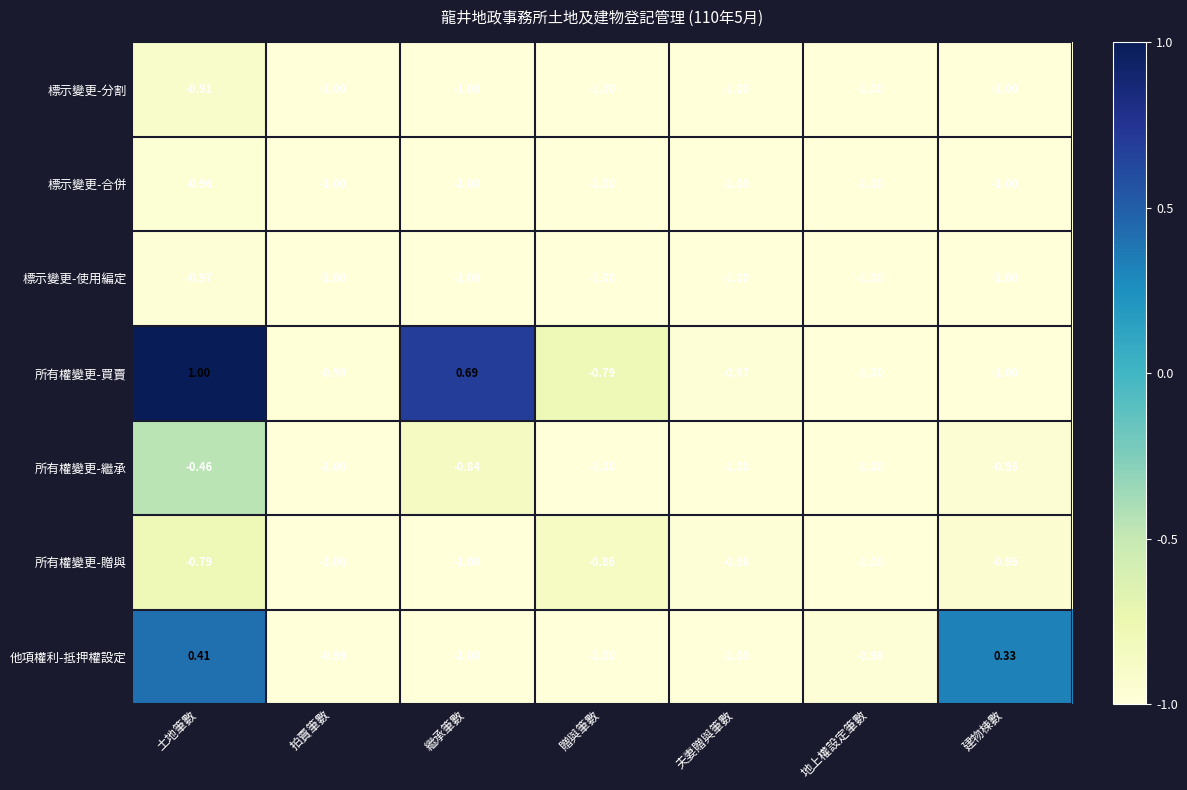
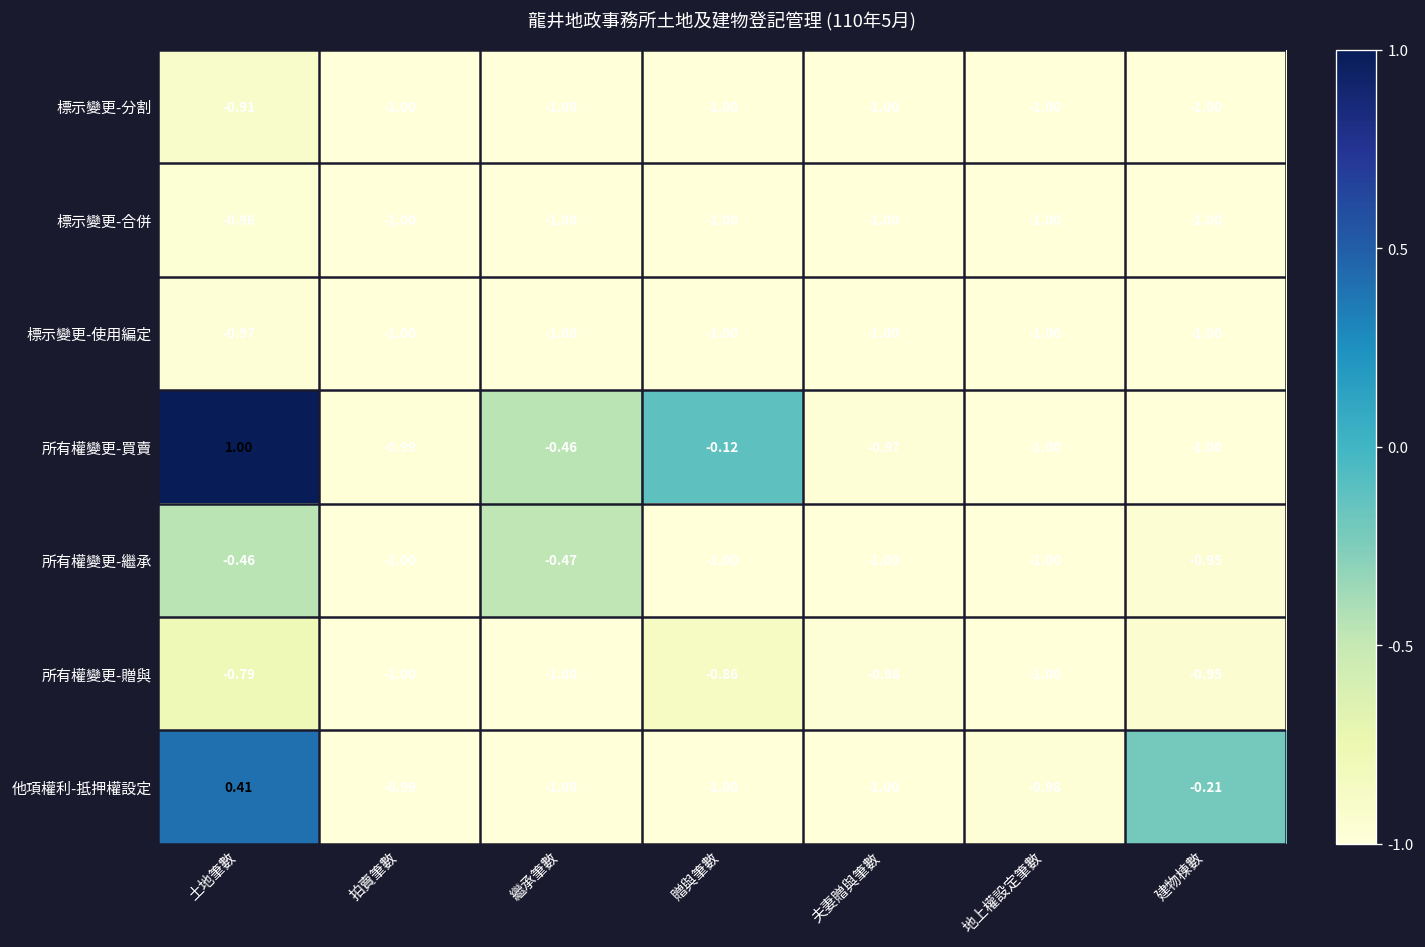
  {
    "標示變更-分割": {
      "土地筆數": -0.91
    },
    "所有權變更-買賣": {
      "土地筆數": 1.00,
-     "繼承筆數": 0.69,
-     "贈與筆數": -0.79
+     "繼承筆數": -0.46,
+     "贈與筆數": -0.12
    },
    "所有權變更-繼承": {
      "土地筆數": -0.46,
-     "繼承筆數": -0.84
+     "繼承筆數": -0.47
    },
    "所有權變更-贈與": {
      "土地筆數": -0.79,
      "贈與筆數": -0.86
    },
    "他項權利-抵押權設定": {
      "土地筆數": 0.41,
-     "建物棟數": 0.33
+     "建物棟數": -0.21
    }
  }
